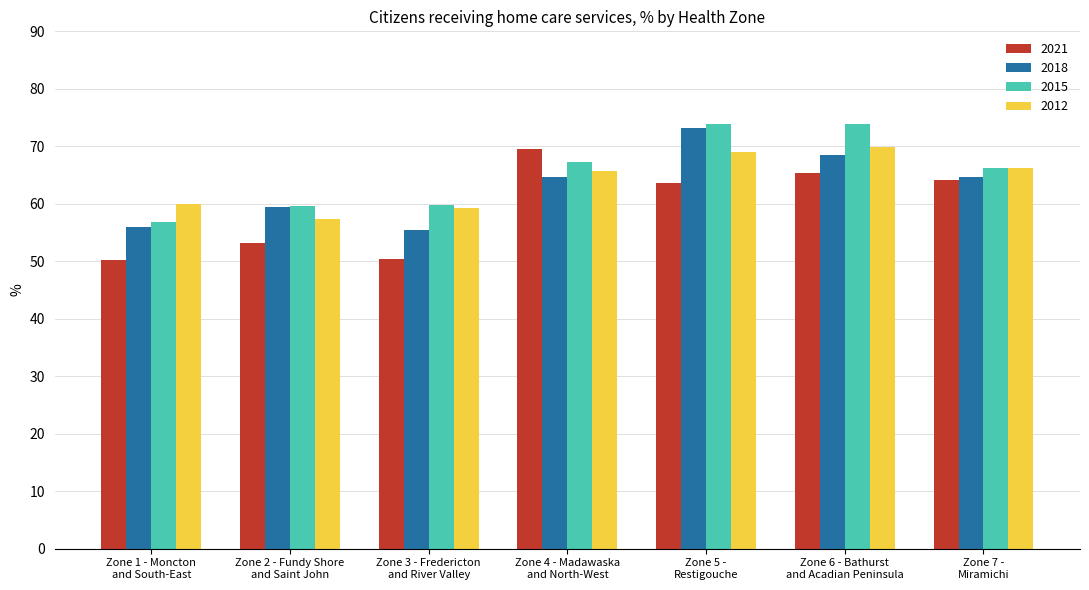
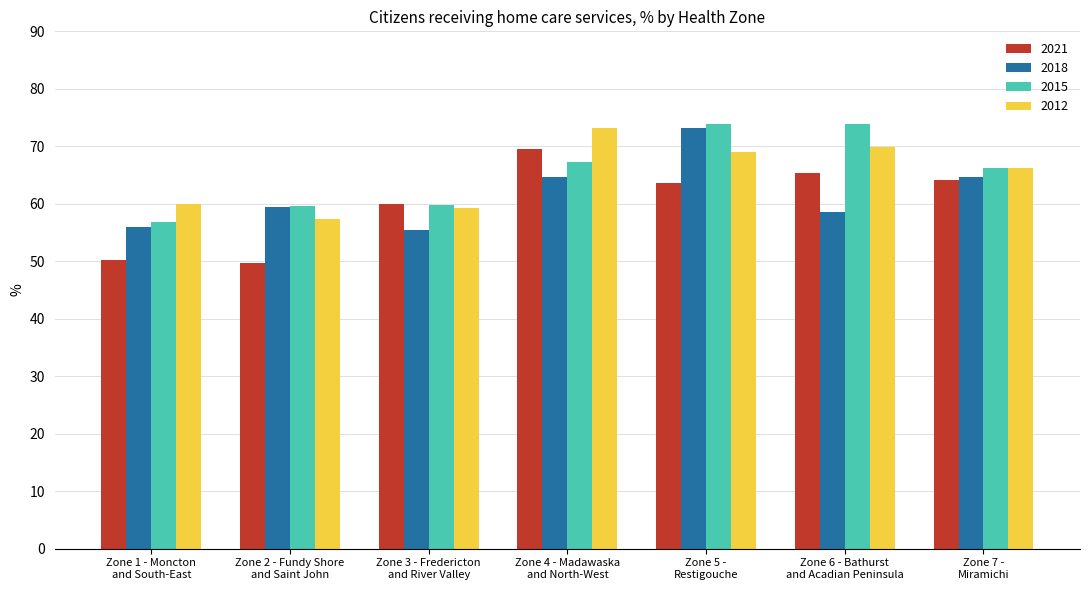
  {
    "2021": {
      "Zone 1 - Moncton and South-East": 50,
-     "Zone 2 - Fundy Shore and Saint John": 53,
-     "Zone 3 - Fredericton and River Valley": 50,
+     "Zone 2 - Fundy Shore and Saint John": 50,
+     "Zone 3 - Fredericton and River Valley": 60,
      "Zone 4 - Madawaska and North-West": 70,
      "Zone 5 - Restigouche": 64,
      "Zone 6 - Bathurst and Acadian Peninsula": 65,
      "Zone 7 - Miramichi": 64
    },
    "2018": {
      "Zone 1 - Moncton and South-East": 56,
      "Zone 2 - Fundy Shore and Saint John": 59,
      "Zone 3 - Fredericton and River Valley": 56,
      "Zone 4 - Madawaska and North-West": 65,
      "Zone 5 - Restigouche": 73,
-     "Zone 6 - Bathurst and Acadian Peninsula": 68,
+     "Zone 6 - Bathurst and Acadian Peninsula": 59,
      "Zone 7 - Miramichi": 65
    },
    "2015": {
      "Zone 1 - Moncton and South-East": 57,
      "Zone 2 - Fundy Shore and Saint John": 60,
      "Zone 3 - Fredericton and River Valley": 60,
      "Zone 4 - Madawaska and North-West": 67,
      "Zone 5 - Restigouche": 74,
      "Zone 6 - Bathurst and Acadian Peninsula": 74,
      "Zone 7 - Miramichi": 66
    },
    "2012": {
      "Zone 1 - Moncton and South-East": 60,
      "Zone 2 - Fundy Shore and Saint John": 57,
      "Zone 3 - Fredericton and River Valley": 59,
-     "Zone 4 - Madawaska and North-West": 66,
+     "Zone 4 - Madawaska and North-West": 73,
      "Zone 5 - Restigouche": 69,
      "Zone 6 - Bathurst and Acadian Peninsula": 70,
      "Zone 7 - Miramichi": 66
    }
  }
